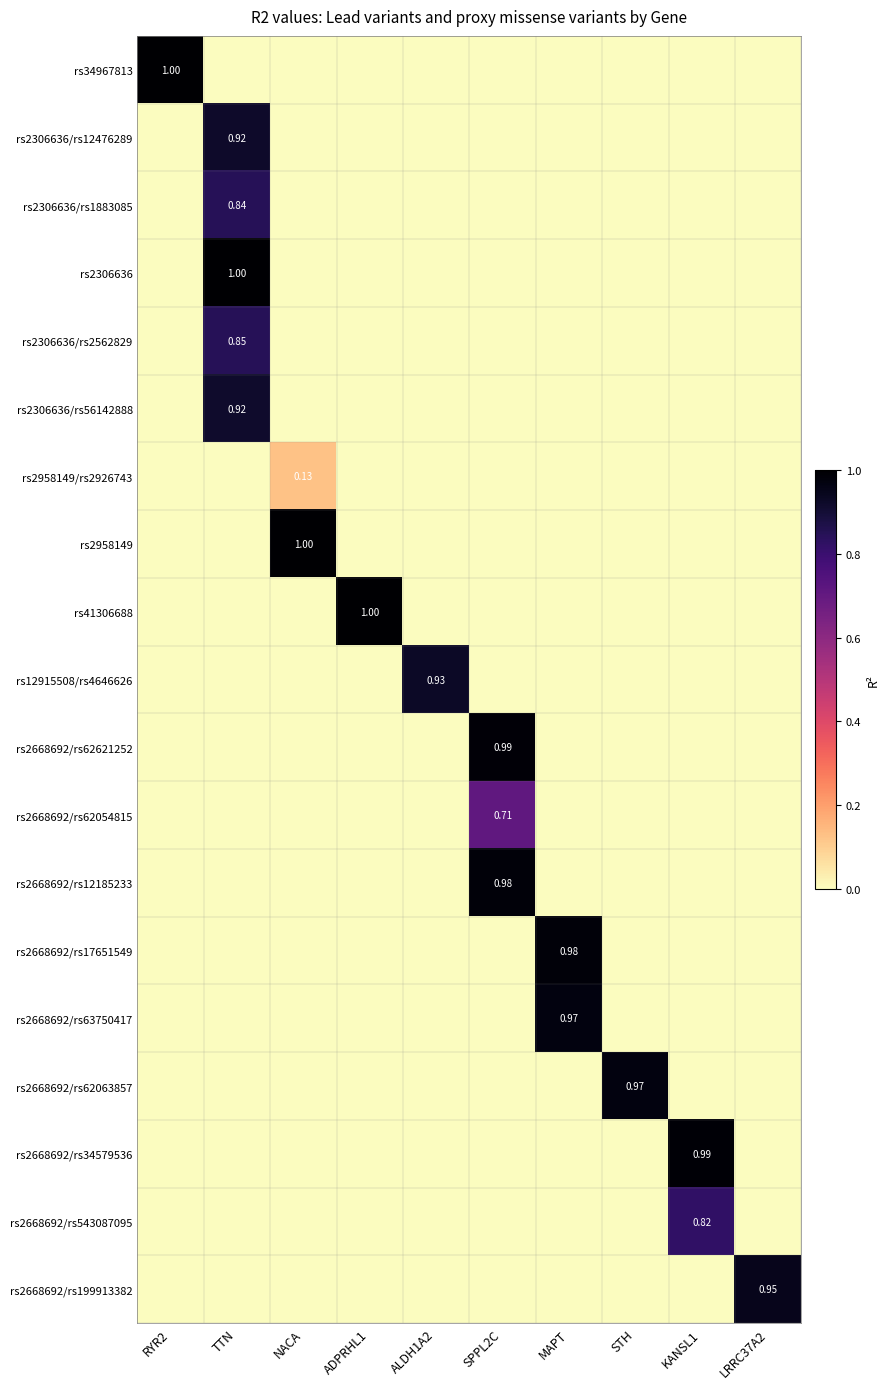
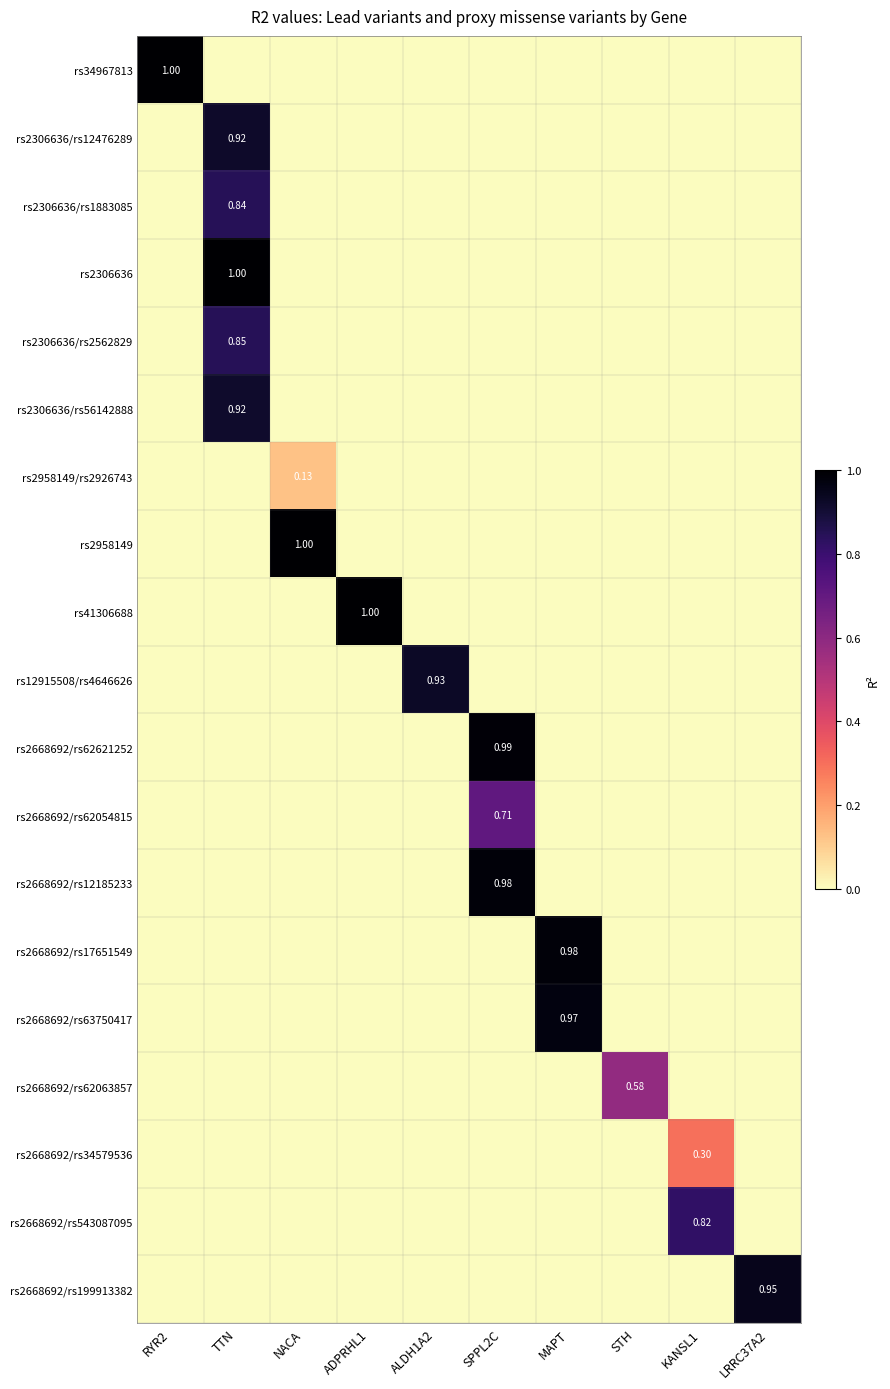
  {
    "rs34967813": {
      "RYR2": 1.00
    },
    "rs2306636/rs12476289": {
      "TTN": 0.92
    },
    "rs2306636/rs1883085": {
      "TTN": 0.84
    },
    "rs2306636": {
      "TTN": 1.00
    },
    "rs2306636/rs2562829": {
      "TTN": 0.85
    },
    "rs2306636/rs56142888": {
      "TTN": 0.92
    },
    "rs2958149/rs2926743": {
      "NACA": 0.13
    },
    "rs2958149": {
      "NACA": 1.00
    },
    "rs41306688": {
      "ADPRHL1": 1.00
    },
    "rs12915508/rs4646626": {
      "ALDH1A2": 0.93
    },
    "rs2668692/rs62621252": {
      "SPPL2C": 0.99
    },
    "rs2668692/rs62054815": {
      "SPPL2C": 0.71
    },
    "rs2668692/rs12185233": {
      "SPPL2C": 0.98
    },
    "rs2668692/rs17651549": {
      "MAPT": 0.98
    },
    "rs2668692/rs63750417": {
      "MAPT": 0.97
    },
    "rs2668692/rs62063857": {
-     "STH": 0.97
+     "STH": 0.58
    },
    "rs2668692/rs34579536": {
-     "KANSL1": 0.99
+     "KANSL1": 0.30
    },
    "rs2668692/rs543087095": {
      "KANSL1": 0.82
    },
    "rs2668692/rs199913382": {
      "LRRC37A2": 0.95
    }
  }
